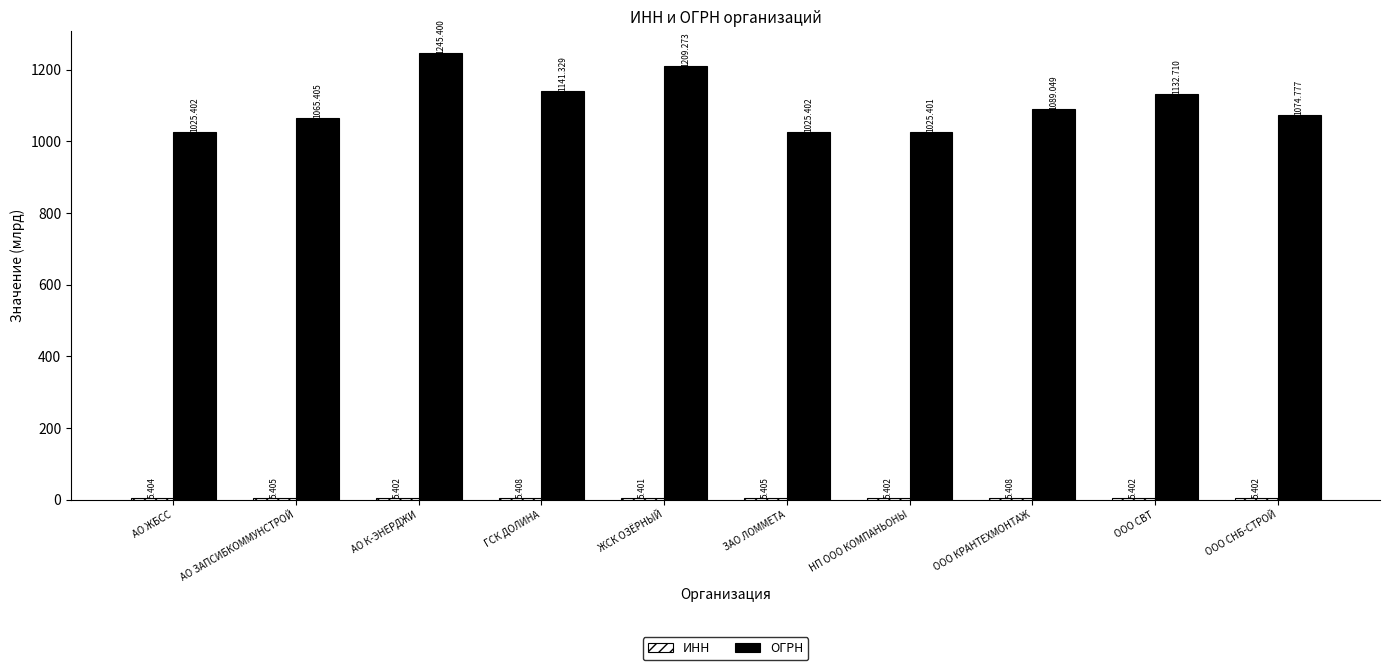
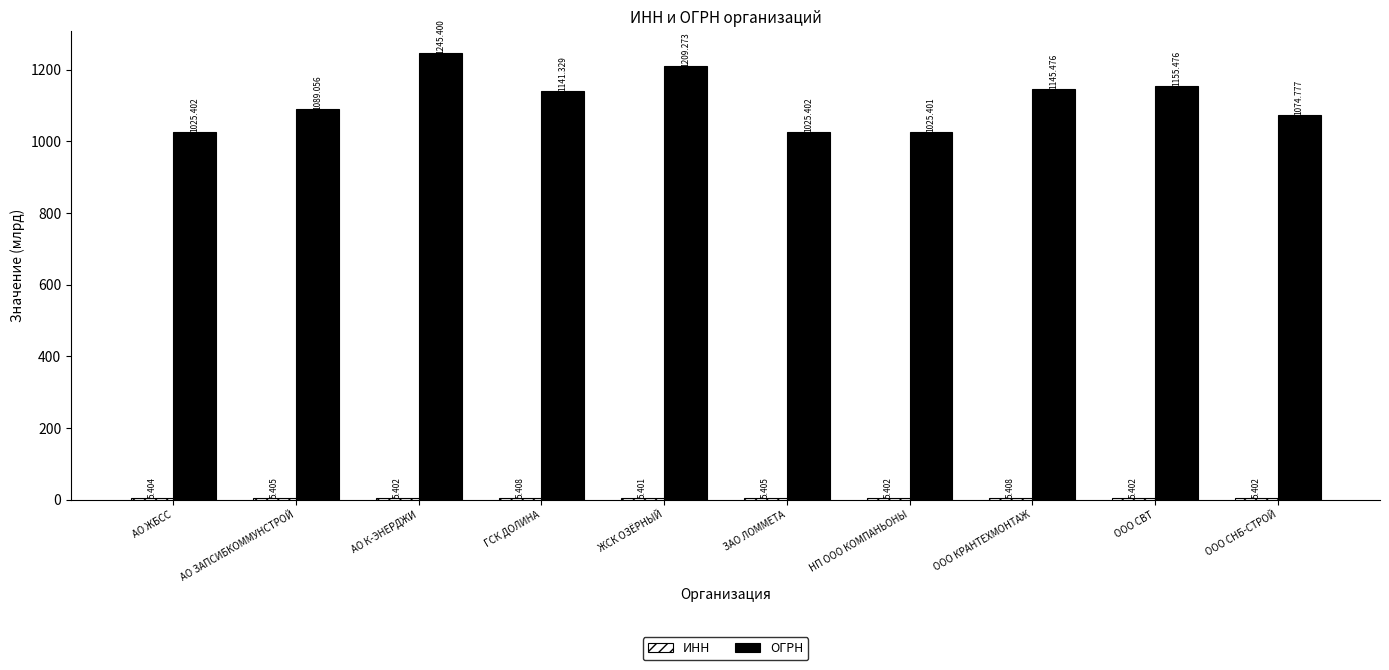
  {
    "ИНН": {
      "АО ЖБСС": 5.404,
      "АО ЗАПСИБКОММУНСТРОЙ": 5.405,
      "АО К-ЭНЕРДЖИ": 5.402,
      "ГСК ДОЛИНА": 5.408,
      "ЖСК ОЗЁРНЫЙ": 5.401,
      "ЗАО ЛОММЕТА": 5.405,
      "НП ООО КОМПАНЬОНЫ": 5.402,
      "ООО КРАНТЕХМОНТАЖ": 5.408,
      "ООО СВТ": 5.402,
      "ООО СНБ-СТРОЙ": 5.402
    },
    "ОГРН": {
      "АО ЖБСС": 1025.402,
-     "АО ЗАПСИБКОММУНСТРОЙ": 1065.405,
+     "АО ЗАПСИБКОММУНСТРОЙ": 1089.056,
      "АО К-ЭНЕРДЖИ": 1245.400,
      "ГСК ДОЛИНА": 1141.329,
      "ЖСК ОЗЁРНЫЙ": 1209.273,
      "ЗАО ЛОММЕТА": 1025.402,
      "НП ООО КОМПАНЬОНЫ": 1025.401,
-     "ООО КРАНТЕХМОНТАЖ": 1089.049,
-     "ООО СВТ": 1132.710,
+     "ООО КРАНТЕХМОНТАЖ": 1145.476,
+     "ООО СВТ": 1155.476,
      "ООО СНБ-СТРОЙ": 1074.777
    }
  }
